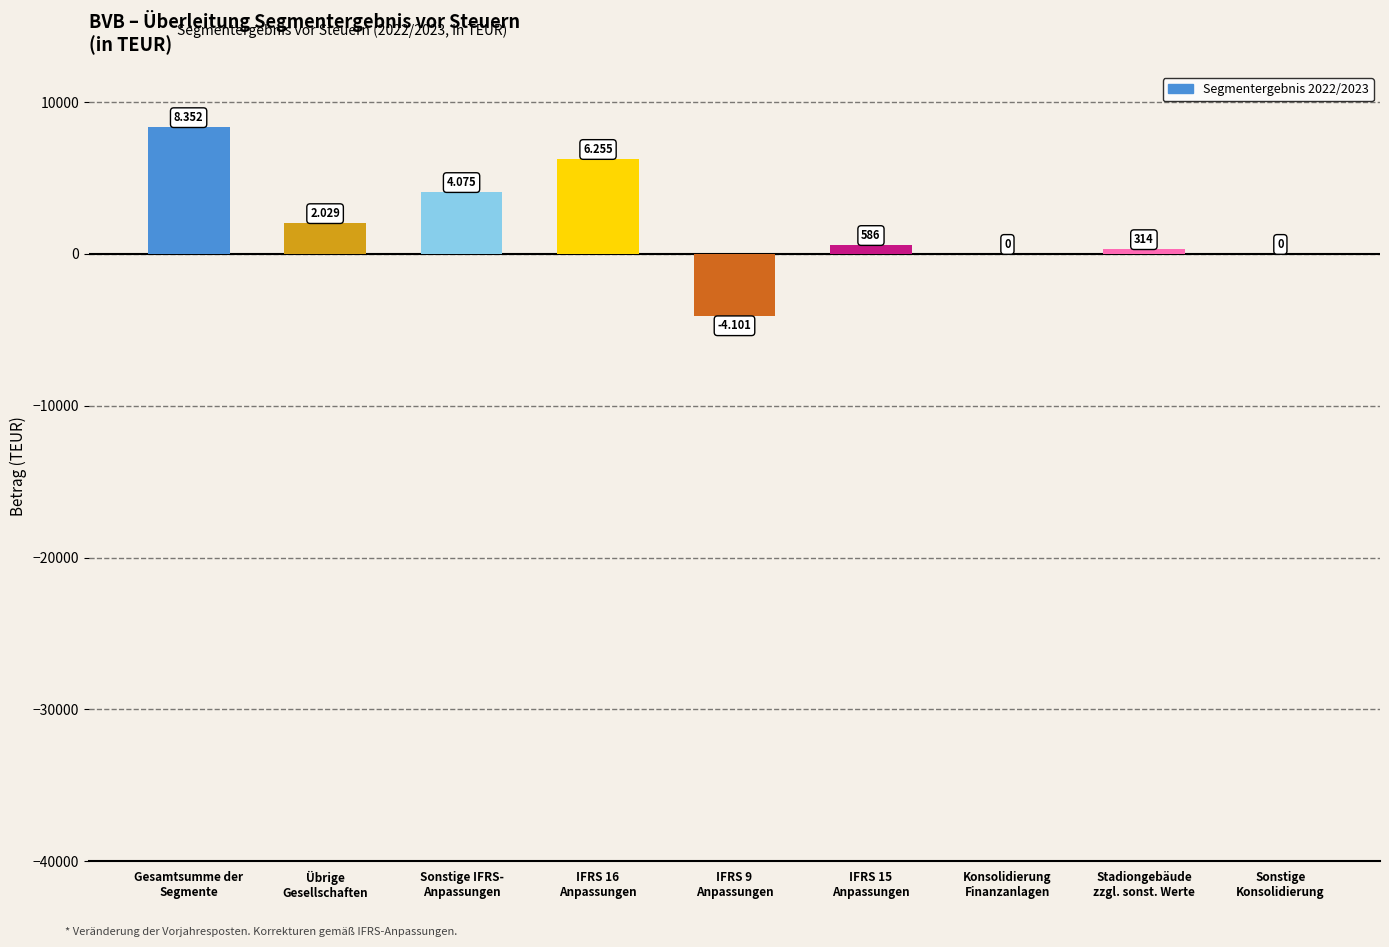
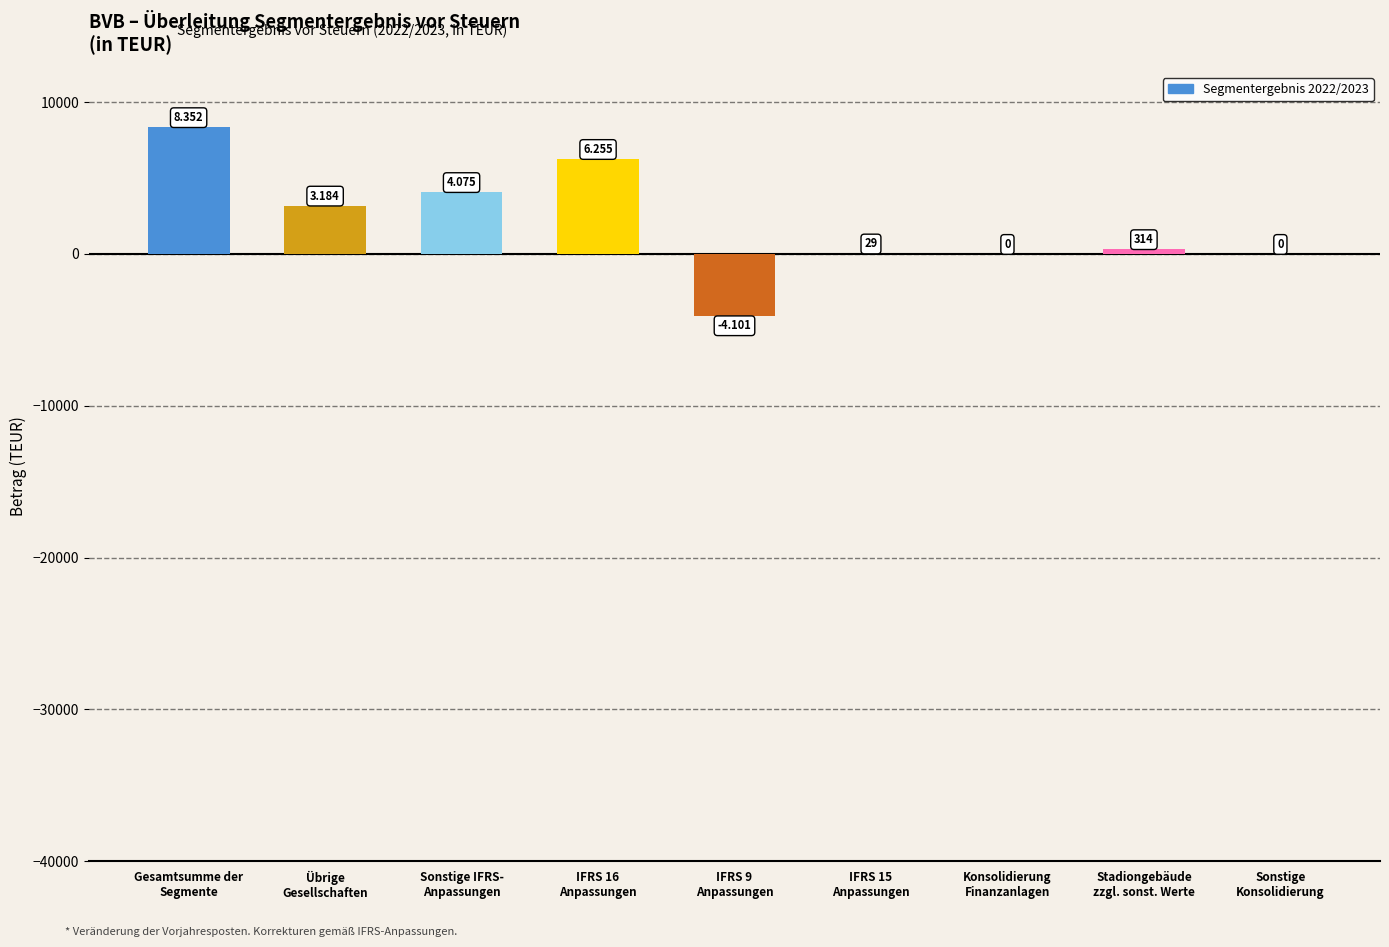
  {
-   "Übrige Gesellschaften": 2.029,
-   "IFRS 15 Anpassungen": 586
+   "Übrige Gesellschaften": 3.184,
+   "IFRS 15 Anpassungen": 29
  }
